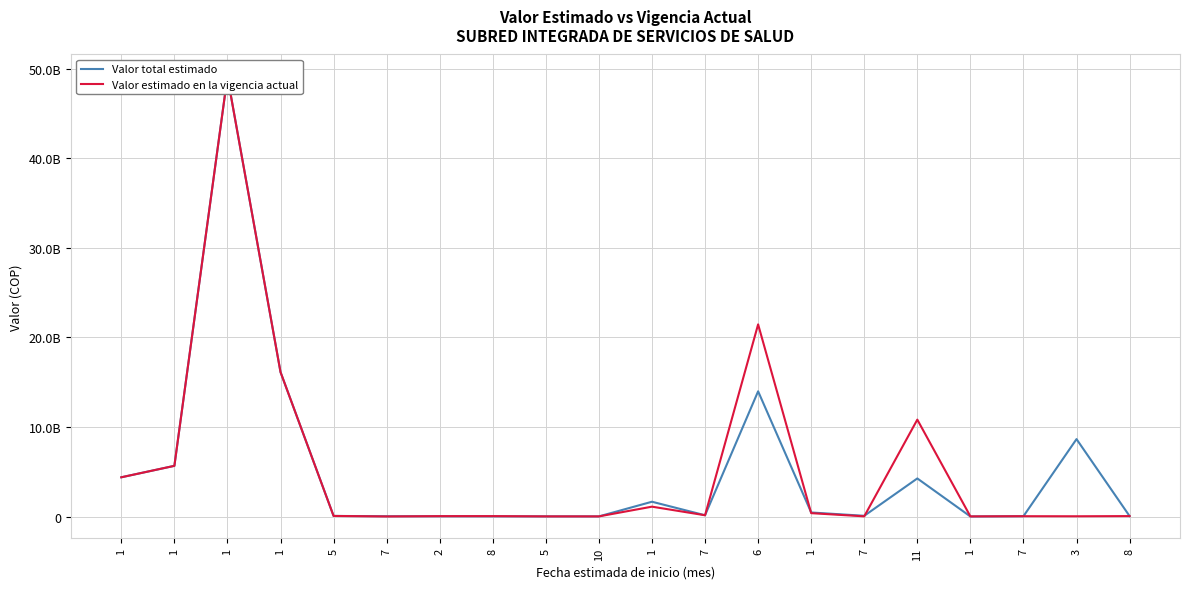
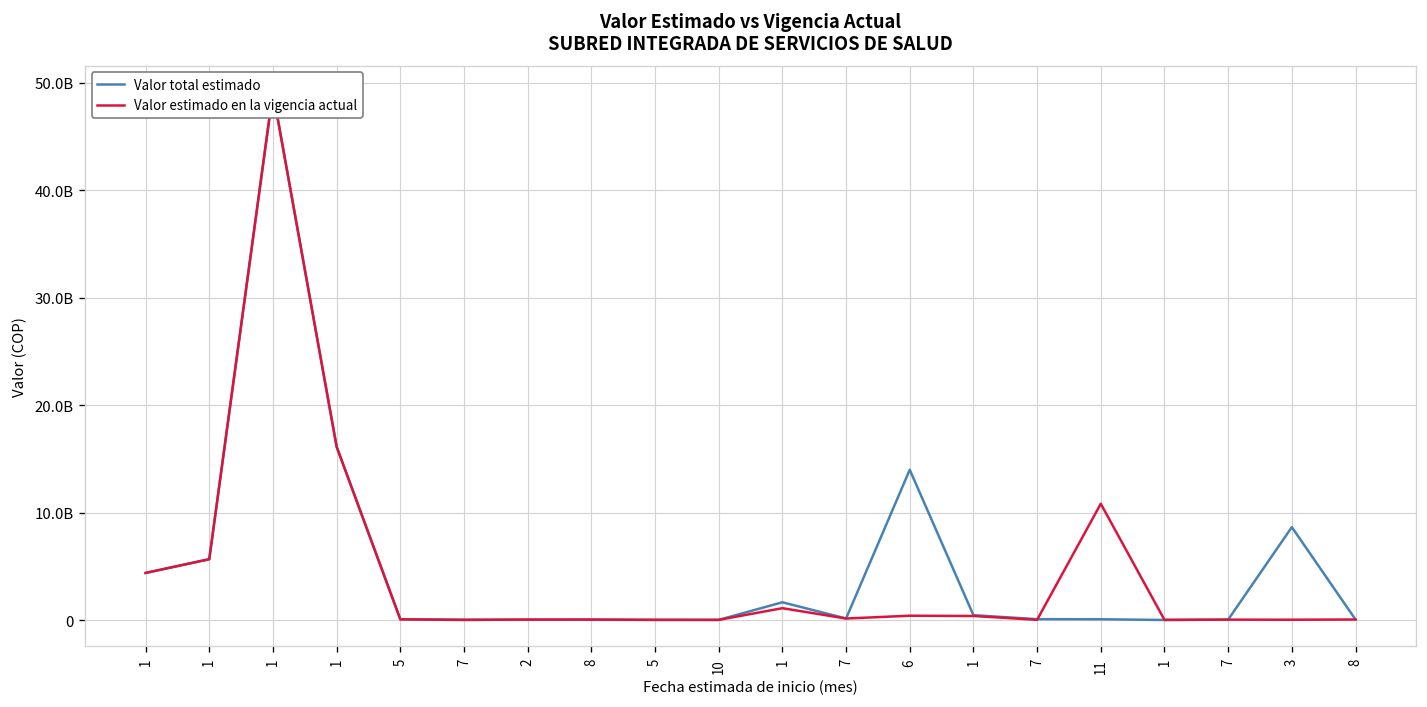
  {
    "Valor total estimado": {
      "6": 14000000000,
-     "11": 4000000000,
+     "11": 0,
      "3": 9000000000
    },
    "Valor estimado en la vigencia actual": {
-     "6": 21000000000,
+     "6": 0,
      "11": 11000000000,
      "3": 0
    }
  }
